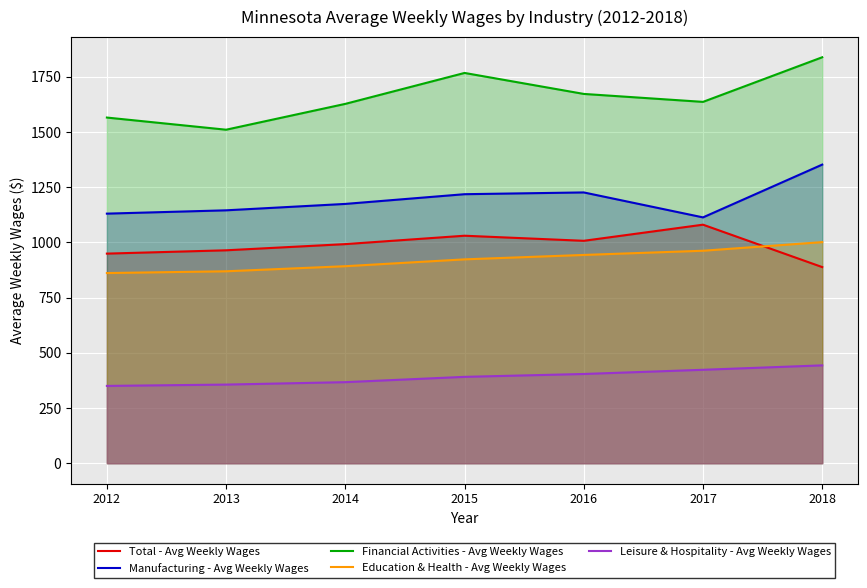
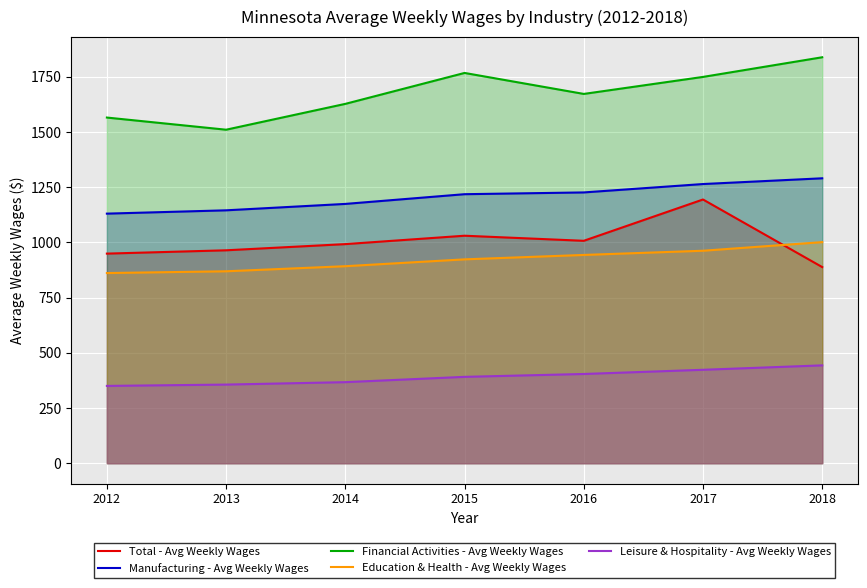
  {
    "Total - Avg Weekly Wages": {
      "2012": 950,
      "2013": 960,
      "2014": 990,
      "2015": 1030,
      "2016": 1010,
-     "2017": 1080,
+     "2017": 1190,
      "2018": 890
    },
    "Manufacturing - Avg Weekly Wages": {
      "2012": 1130,
      "2013": 1150,
      "2014": 1170,
      "2015": 1220,
      "2016": 1230,
-     "2017": 1110,
-     "2018": 1350
+     "2017": 1260,
+     "2018": 1290
    },
    "Financial Activities - Avg Weekly Wages": {
      "2012": 1570,
      "2013": 1510,
      "2014": 1630,
      "2015": 1770,
      "2016": 1670,
-     "2017": 1640,
+     "2017": 1750,
      "2018": 1840
    },
    "Education & Health - Avg Weekly Wages": {
      "2012": 860,
      "2013": 870,
      "2014": 890,
      "2015": 920,
      "2016": 940,
      "2017": 960,
      "2018": 1000
    },
    "Leisure & Hospitality - Avg Weekly Wages": {
      "2012": 350,
      "2013": 360,
      "2014": 370,
      "2015": 390,
      "2016": 400,
      "2017": 420,
      "2018": 440
    }
  }
